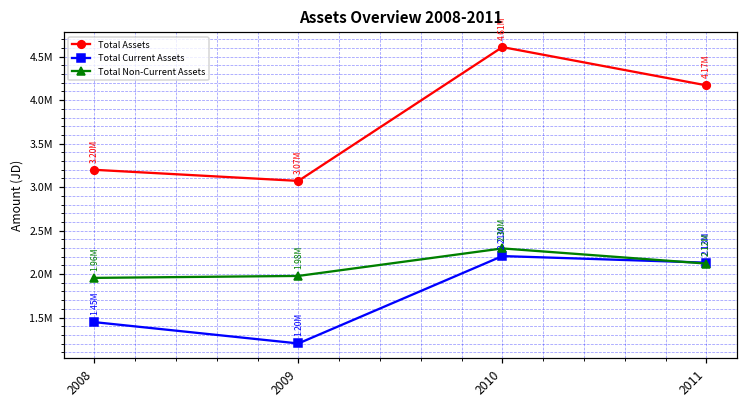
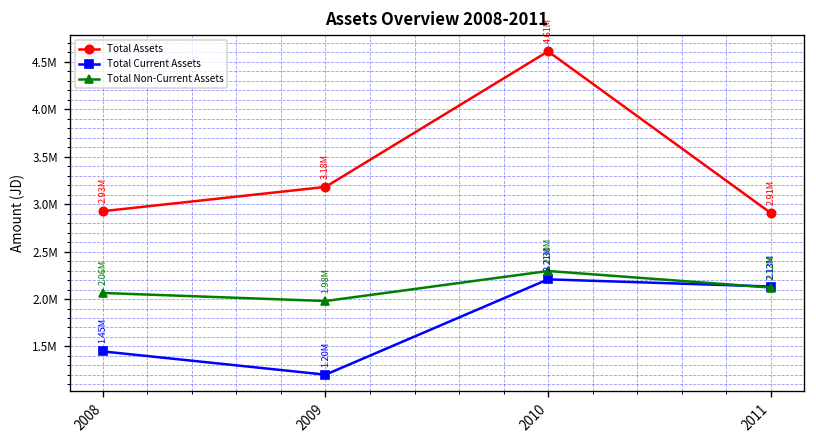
  {
    "Total Assets": {
-     "2008": "3.20M",
-     "2009": "3.07M",
+     "2008": "2.93M",
+     "2009": "3.18M",
      "2010": "4.61M",
-     "2011": "4.17M"
+     "2011": "2.91M"
    },
    "Total Current Assets": {
      "2008": "1.45M",
      "2009": "1.20M"
    },
    "Total Non-Current Assets": {
-     "2008": "1.96M",
+     "2008": "2.06M",
      "2009": "1.98M"
    }
  }
